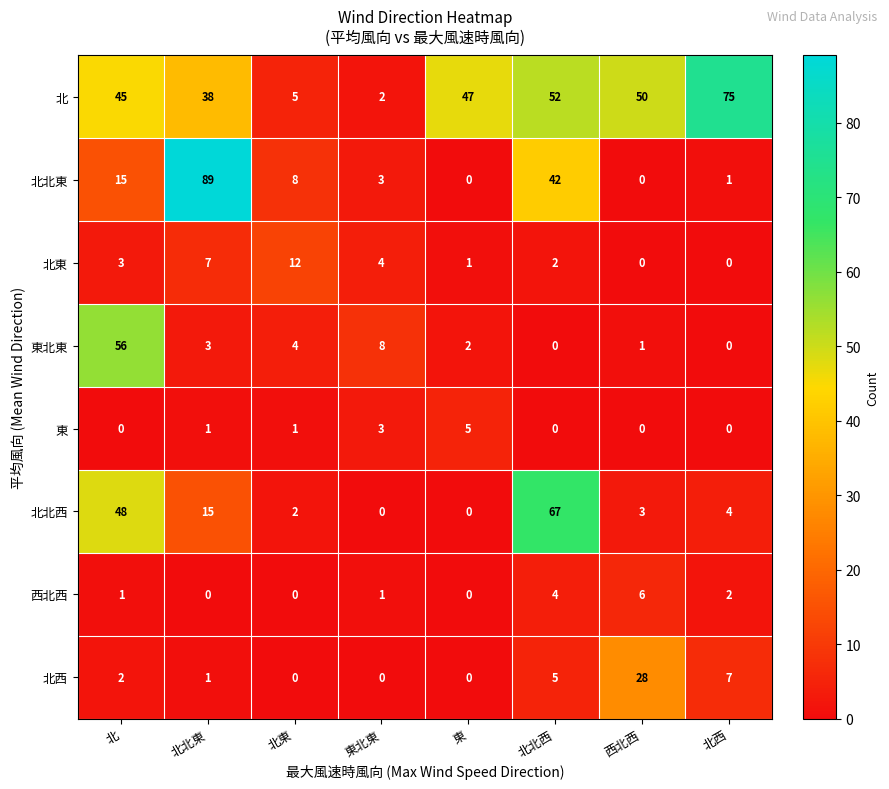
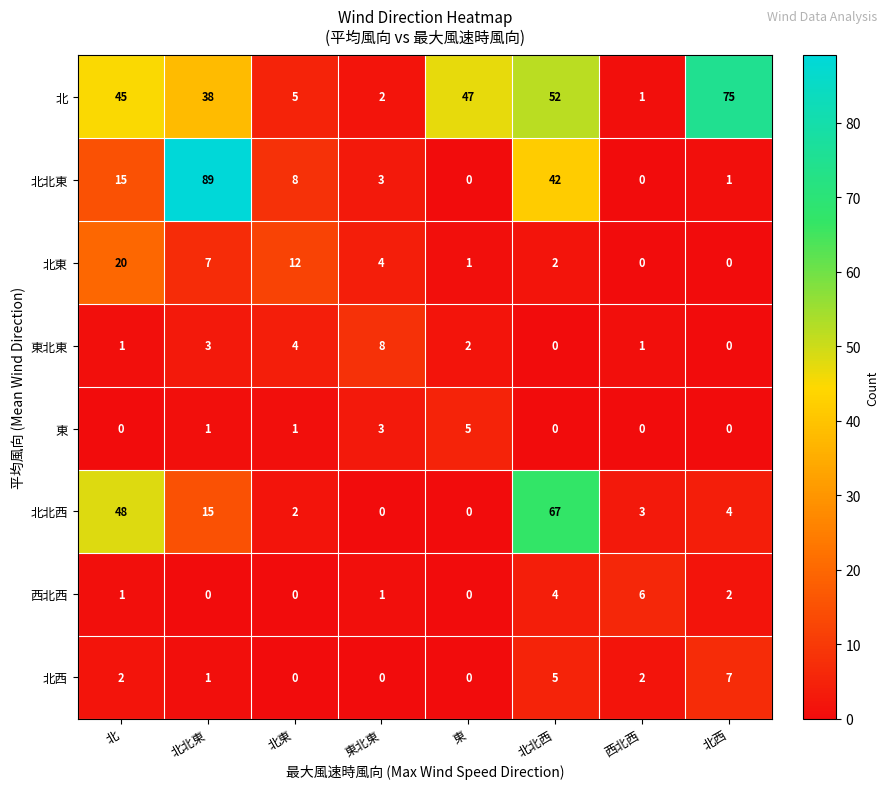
  {
    "北": {
      "北": 45,
      "北北東": 38,
      "北東": 5,
      "東北東": 2,
      "東": 47,
      "北北西": 52,
-     "西北西": 50,
+     "西北西": 1,
      "北西": 75
    },
    "北北東": {
      "北": 15,
      "北北東": 89,
      "北東": 8,
      "東北東": 3,
      "東": 0,
      "北北西": 42,
      "西北西": 0,
      "北西": 1
    },
    "北東": {
-     "北": 3,
+     "北": 20,
      "北北東": 7,
      "北東": 12,
      "東北東": 4,
      "東": 1,
      "北北西": 2,
      "西北西": 0,
      "北西": 0
    },
    "東北東": {
-     "北": 56,
+     "北": 1,
      "北北東": 3,
      "北東": 4,
      "東北東": 8,
      "東": 2,
      "北北西": 0,
      "西北西": 1,
      "北西": 0
    },
    "東": {
      "北": 0,
      "北北東": 1,
      "北東": 1,
      "東北東": 3,
      "東": 5,
      "北北西": 0,
      "西北西": 0,
      "北西": 0
    },
    "北北西": {
      "北": 48,
      "北北東": 15,
      "北東": 2,
      "東北東": 0,
      "東": 0,
      "北北西": 67,
      "西北西": 3,
      "北西": 4
    },
    "西北西": {
      "北": 1,
      "北北東": 0,
      "北東": 0,
      "東北東": 1,
      "東": 0,
      "北北西": 4,
      "西北西": 6,
      "北西": 2
    },
    "北西": {
      "北": 2,
      "北北東": 1,
      "北東": 0,
      "東北東": 0,
      "東": 0,
      "北北西": 5,
-     "西北西": 28,
+     "西北西": 2,
      "北西": 7
    }
  }
